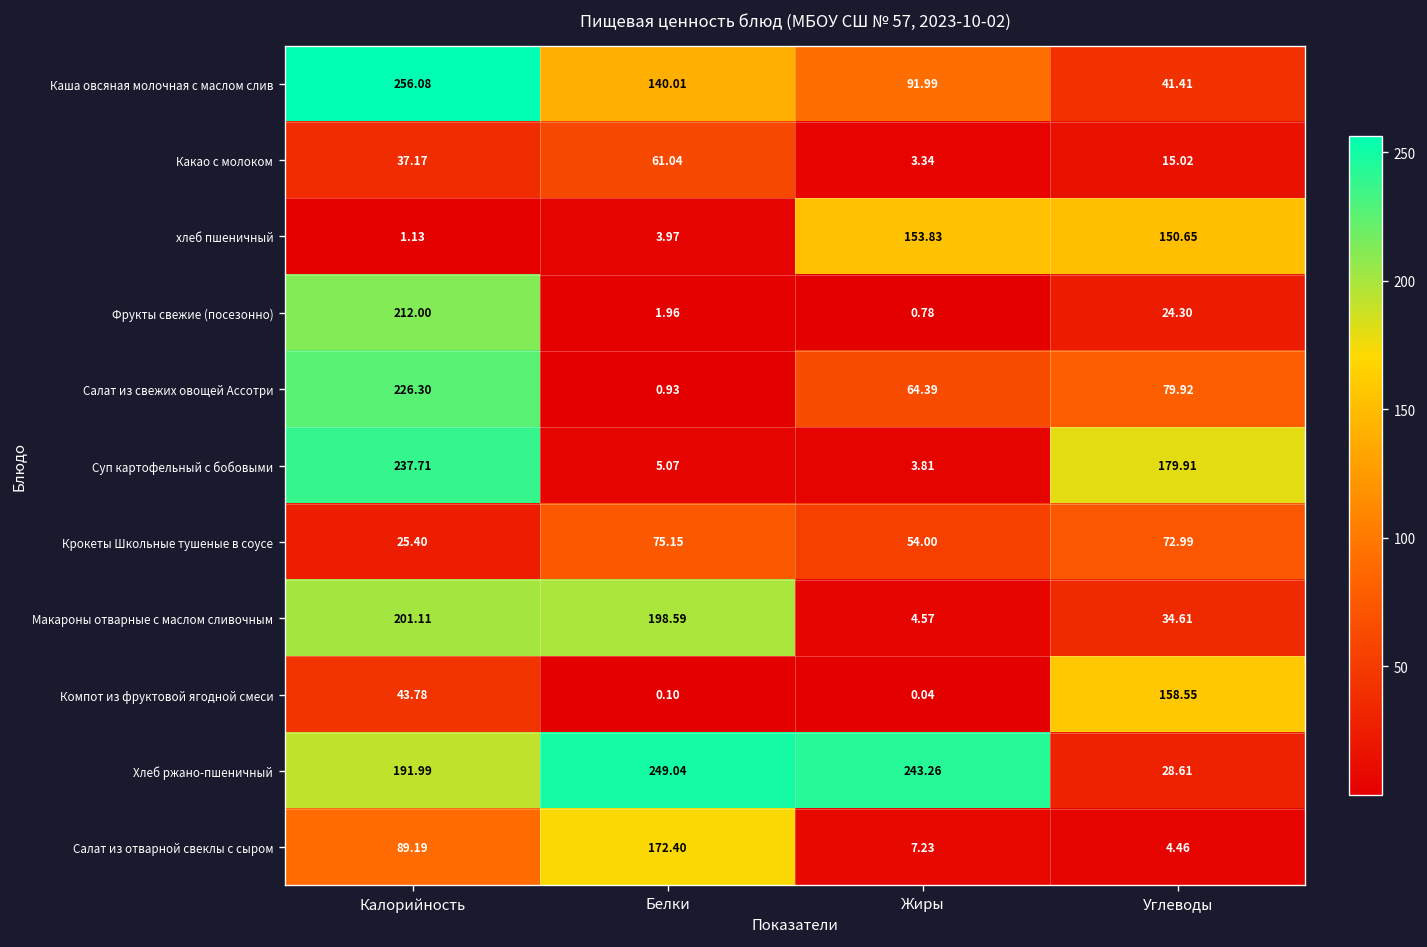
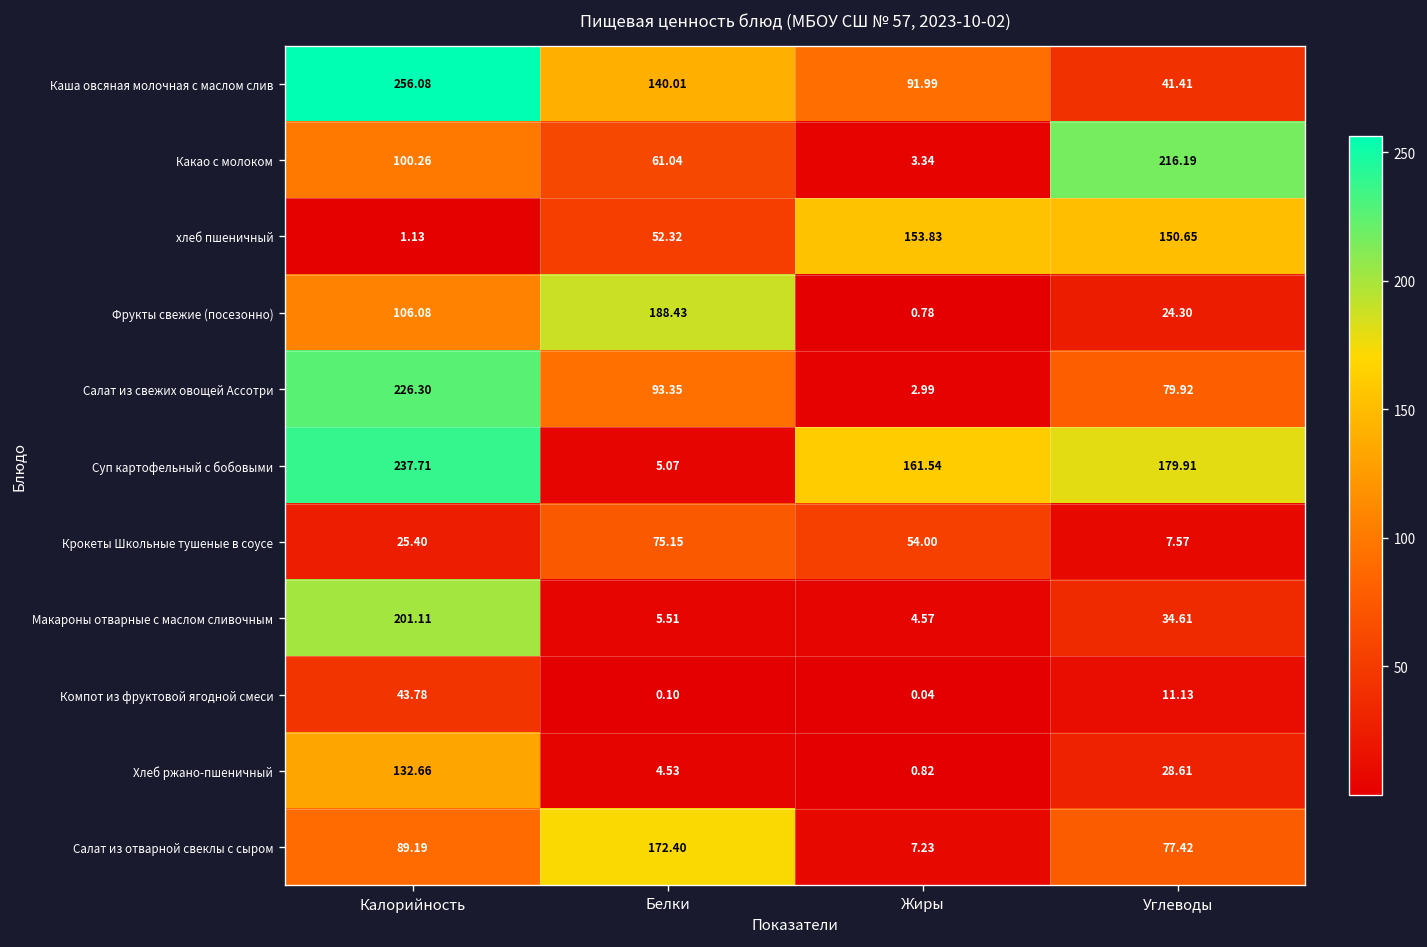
  {
    "Каша овсяная молочная с маслом слив": {
      "Калорийность": 256.08,
      "Белки": 140.01,
      "Жиры": 91.99,
      "Углеводы": 41.41
    },
    "Какао с молоком": {
-     "Калорийность": 37.17,
+     "Калорийность": 100.26,
      "Белки": 61.04,
      "Жиры": 3.34,
-     "Углеводы": 15.02
+     "Углеводы": 216.19
    },
    "хлеб пшеничный": {
      "Калорийность": 1.13,
-     "Белки": 3.97,
+     "Белки": 52.32,
      "Жиры": 153.83,
      "Углеводы": 150.65
    },
    "Фрукты свежие (посезонно)": {
-     "Калорийность": 212.00,
-     "Белки": 1.96,
+     "Калорийность": 106.08,
+     "Белки": 188.43,
      "Жиры": 0.78,
      "Углеводы": 24.30
    },
    "Салат из свежих овощей Ассотри": {
      "Калорийность": 226.30,
-     "Белки": 0.93,
-     "Жиры": 64.39,
+     "Белки": 93.35,
+     "Жиры": 2.99,
      "Углеводы": 79.92
    },
    "Суп картофельный с бобовыми": {
      "Калорийность": 237.71,
      "Белки": 5.07,
-     "Жиры": 3.81,
+     "Жиры": 161.54,
      "Углеводы": 179.91
    },
    "Крокеты Школьные тушеные в соусе": {
      "Калорийность": 25.40,
      "Белки": 75.15,
      "Жиры": 54.00,
-     "Углеводы": 72.99
+     "Углеводы": 7.57
    },
    "Макароны отварные с маслом сливочным": {
      "Калорийность": 201.11,
-     "Белки": 198.59,
+     "Белки": 5.51,
      "Жиры": 4.57,
      "Углеводы": 34.61
    },
    "Компот из фруктовой ягодной смеси": {
      "Калорийность": 43.78,
      "Белки": 0.10,
      "Жиры": 0.04,
-     "Углеводы": 158.55
+     "Углеводы": 11.13
    },
    "Хлеб ржано-пшеничный": {
-     "Калорийность": 191.99,
-     "Белки": 249.04,
-     "Жиры": 243.26,
+     "Калорийность": 132.66,
+     "Белки": 4.53,
+     "Жиры": 0.82,
      "Углеводы": 28.61
    },
    "Салат из отварной свеклы с сыром": {
      "Калорийность": 89.19,
      "Белки": 172.40,
      "Жиры": 7.23,
-     "Углеводы": 4.46
+     "Углеводы": 77.42
    }
  }
